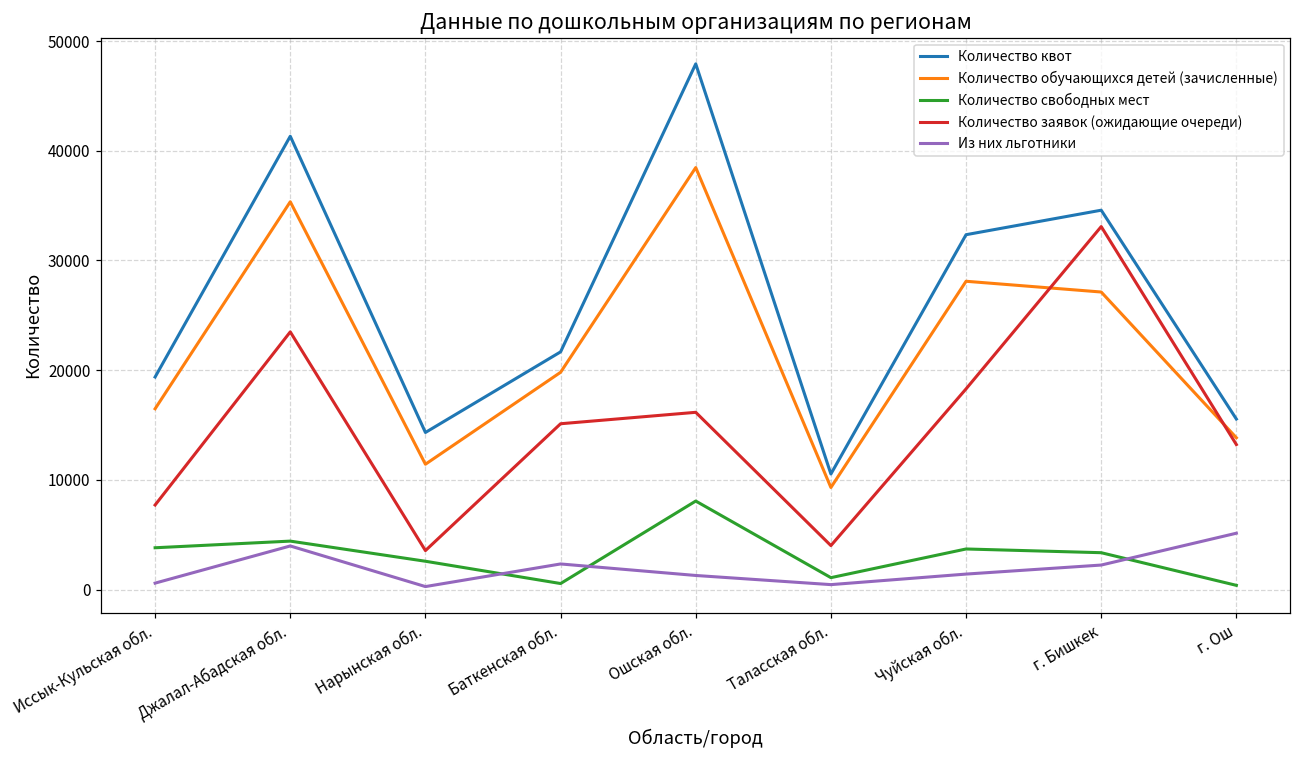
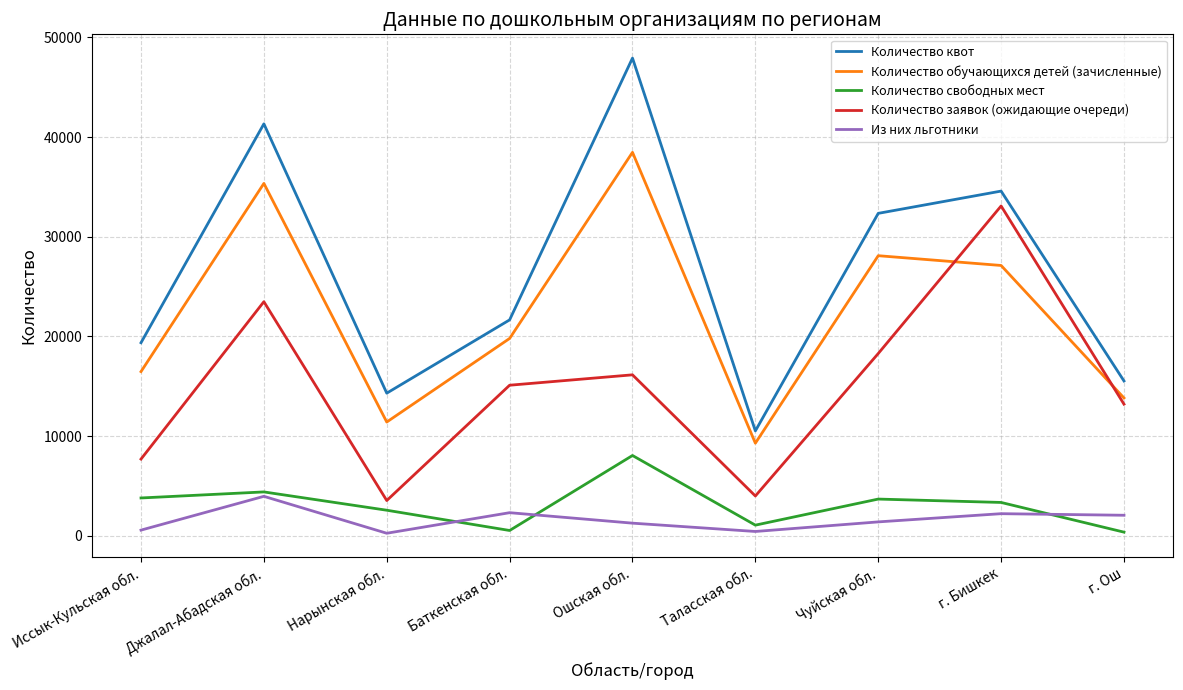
  {
    "Количество квот": {
      "Иссык-Кульская обл.": 19000,
      "Джалал-Абадская обл.": 41000,
      "Нарынская обл.": 14000,
      "Баткенская обл.": 22000,
      "Ошская обл.": 48000,
      "Таласская обл.": 11000,
      "Чуйская обл.": 32000,
      "г. Бишкек": 35000,
      "г. Ош": 16000
    },
    "Количество обучающихся детей (зачисленные)": {
      "Иссык-Кульская обл.": 16000,
      "Джалал-Абадская обл.": 35000,
      "Нарынская обл.": 11000,
      "Баткенская обл.": 20000,
      "Ошская обл.": 38000,
      "Таласская обл.": 9000,
      "Чуйская обл.": 28000,
      "г. Бишкек": 27000,
      "г. Ош": 14000
    },
    "Количество свободных мест": {
      "Иссык-Кульская обл.": 4000,
      "Джалал-Абадская обл.": 4000,
      "Нарынская обл.": 3000,
      "Баткенская обл.": 1000,
      "Ошская обл.": 8000,
      "Таласская обл.": 1000,
      "Чуйская обл.": 4000,
      "г. Бишкек": 3000,
      "г. Ош": 0
    },
    "Количество заявок (ожидающие очереди)": {
      "Иссык-Кульская обл.": 8000,
      "Джалал-Абадская обл.": 23000,
      "Нарынская обл.": 4000,
      "Баткенская обл.": 15000,
      "Ошская обл.": 16000,
      "Таласская обл.": 4000,
      "Чуйская обл.": 18000,
      "г. Бишкек": 33000,
      "г. Ош": 13000
    },
    "Из них льготники": {
      "Иссык-Кульская обл.": 1000,
      "Джалал-Абадская обл.": 4000,
      "Нарынская обл.": 0,
      "Баткенская обл.": 2000,
      "Ошская обл.": 1000,
      "Таласская обл.": 0,
      "Чуйская обл.": 1000,
      "г. Бишкек": 2000,
-     "г. Ош": 5000
+     "г. Ош": 2000
    }
  }
